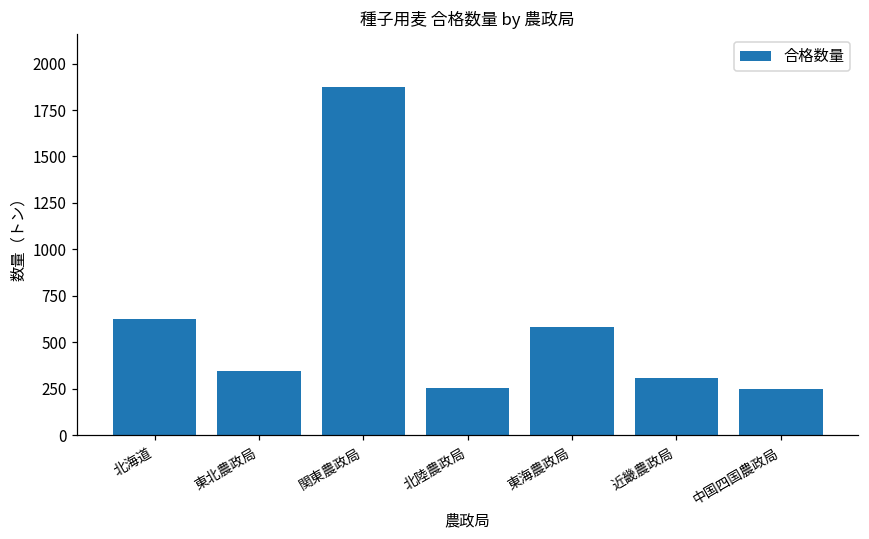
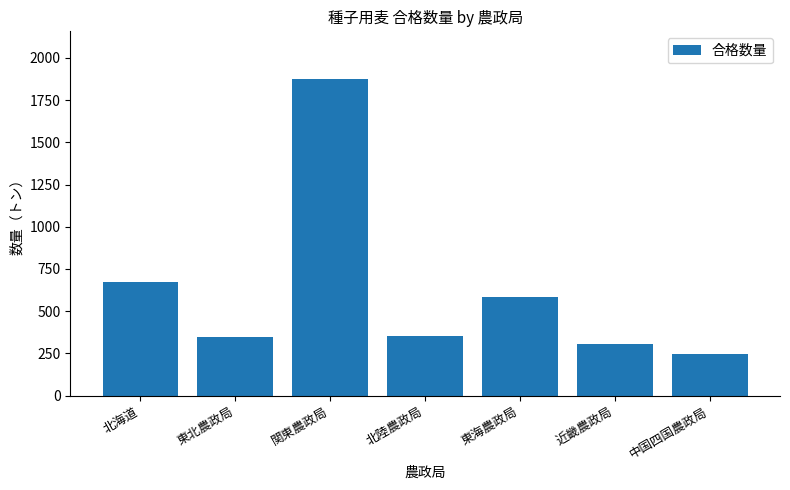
  {
-   "北海道": 620,
+   "北海道": 670,
    "東北農政局": 350,
    "関東農政局": 1880,
-   "北陸農政局": 260,
+   "北陸農政局": 360,
    "東海農政局": 580,
    "近畿農政局": 310,
    "中国四国農政局": 250
  }
